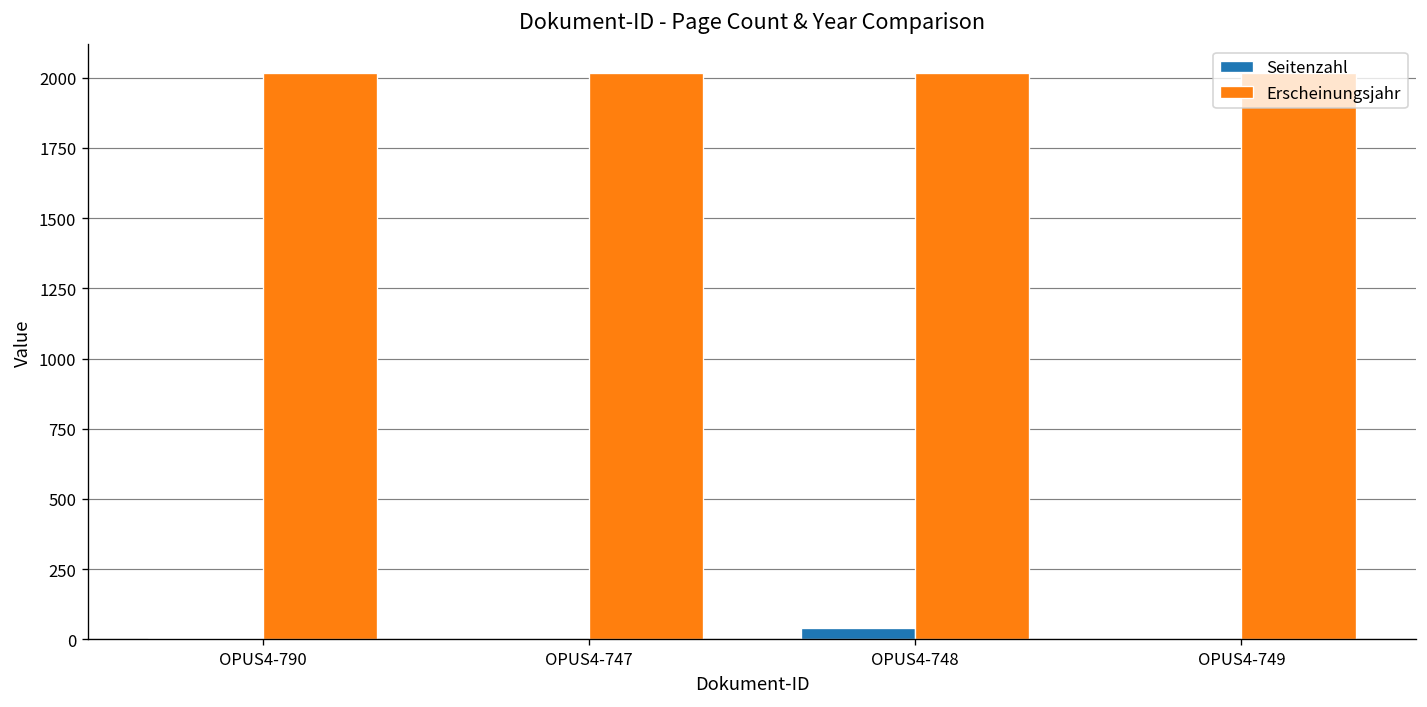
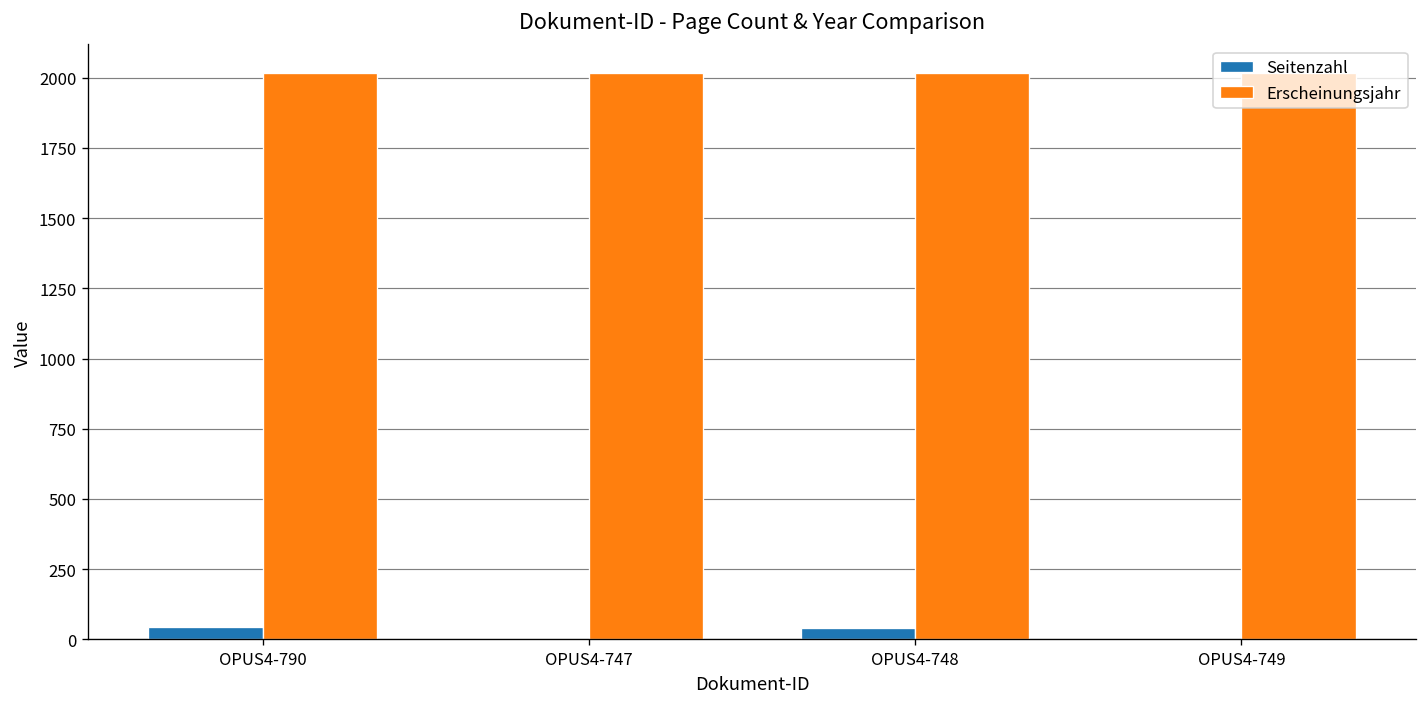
  {
    "Seitenzahl": {
-     "OPUS4-790": 10,
+     "OPUS4-790": 40,
      "OPUS4-748": 40
    },
    "Erscheinungsjahr": {
      "OPUS4-790": 2020,
      "OPUS4-747": 2020,
      "OPUS4-748": 2020
    }
  }
